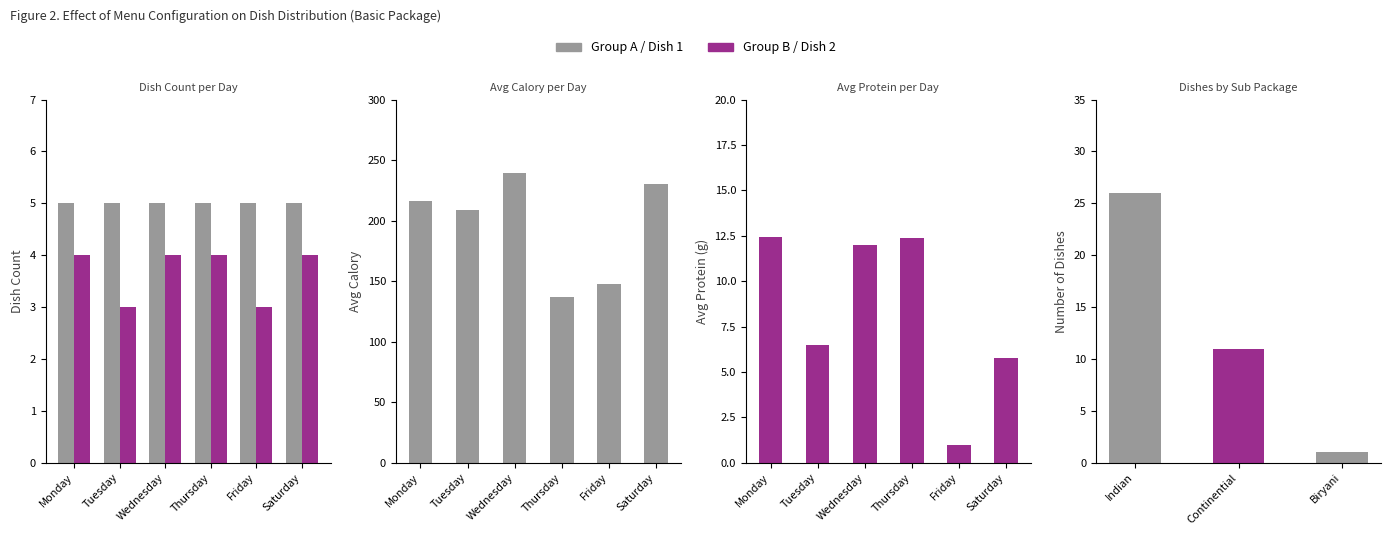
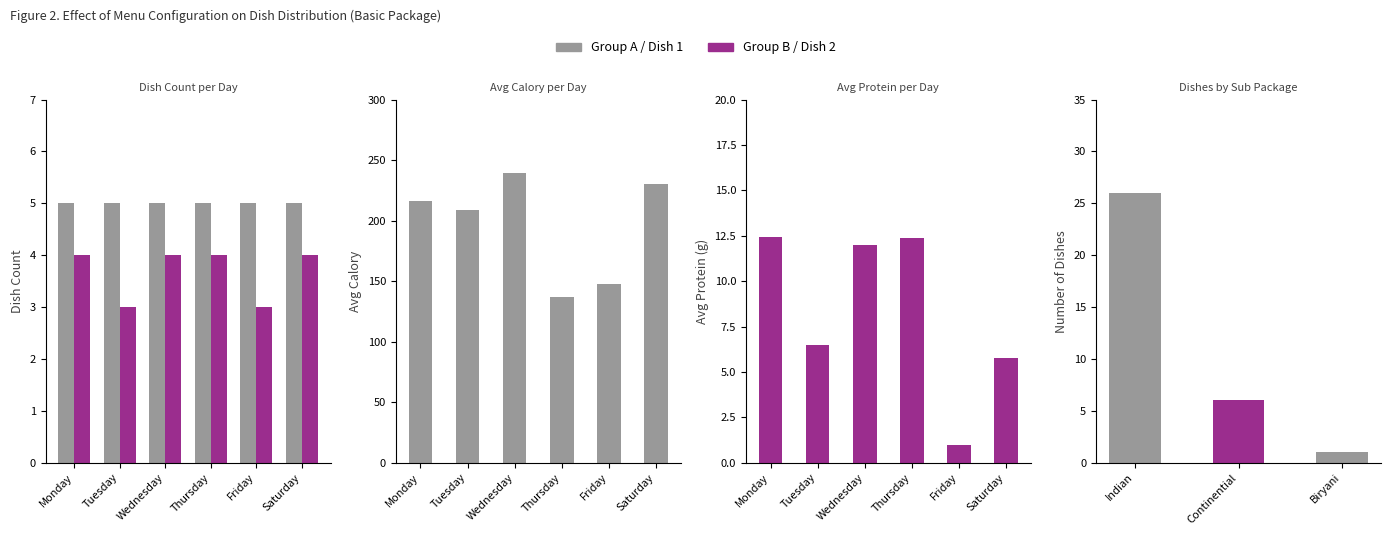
  {
    "Avg Calory per Day": {
      "Monday": 216,
      "Tuesday": 209,
      "Wednesday": 239,
      "Thursday": 137,
      "Friday": 148,
      "Saturday": 230
    },
    "Avg Protein per Day": {
      "Monday": 12.5,
      "Tuesday": 6.5,
      "Wednesday": 12.0,
      "Thursday": 12.4,
      "Friday": 1.0,
      "Saturday": 5.8
    },
    "Dishes by Sub Package": {
      "Indian": 26,
-     "Continential": 11,
+     "Continential": 6,
      "Biryani": 1
    }
  }
